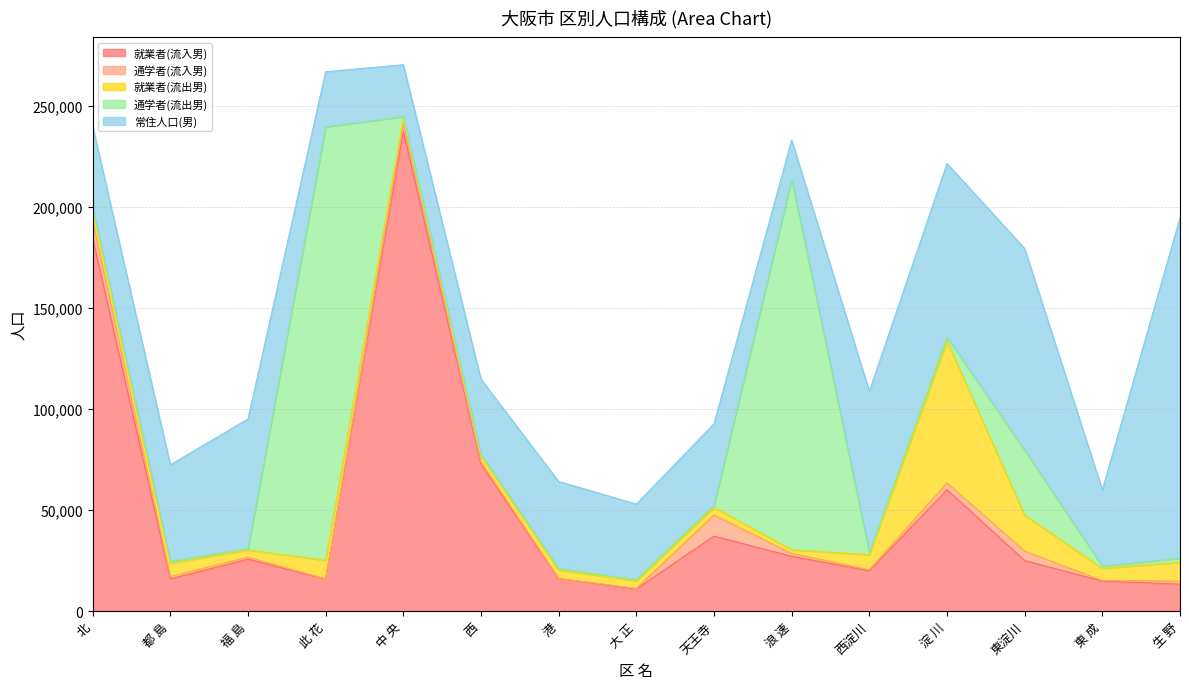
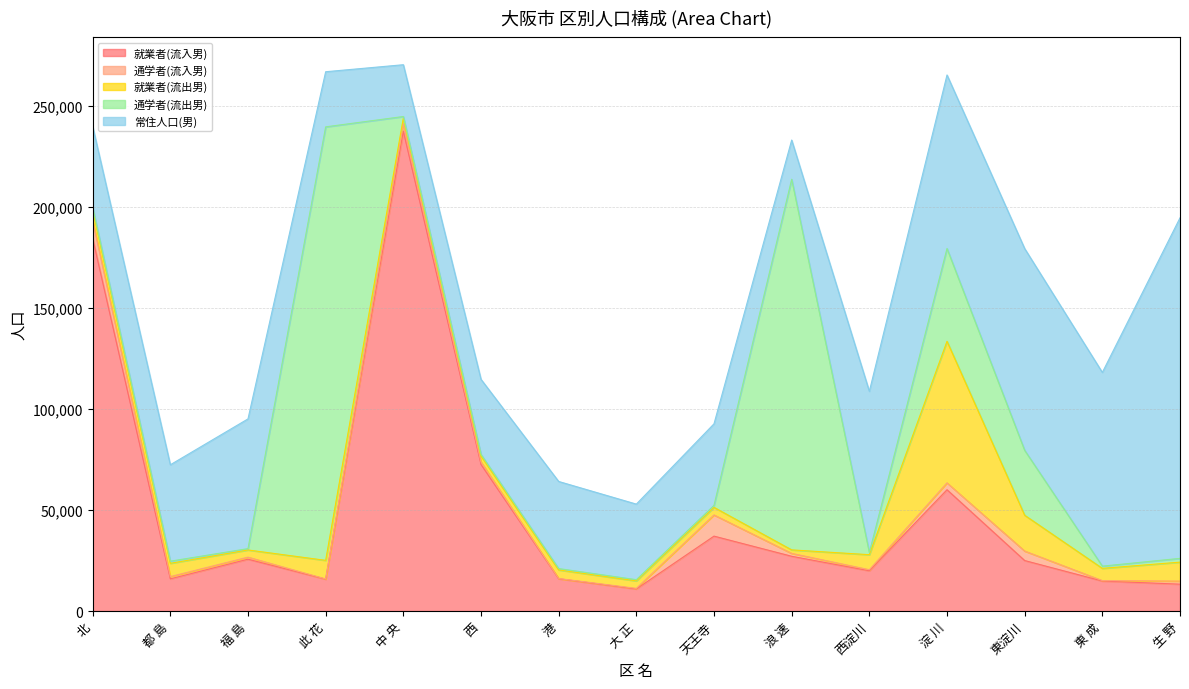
  {
    "就業者(流出男)": {
      "此 花": "9,000",
      "浪 速": "2,000",
      "淀 川": "70,000",
      "東淀川": "18,000",
      "生 野": "9,000"
    },
    "通学者(流出男)": {
      "此 花": "215,000",
      "浪 速": "183,000",
-     "淀 川": "2,000",
+     "淀 川": "46,000",
      "東淀川": "32,000",
      "生 野": "2,000"
    },
    "常住人口(男)": {
      "北": "40,000",
      "都 島": "48,000",
      "福 島": "64,000",
      "此 花": "27,000",
      "中 央": "26,000",
      "西": "37,000",
      "港": "43,000",
      "大 正": "37,000",
      "天王寺": "40,000",
      "浪 速": "19,000",
      "西淀川": "80,000",
      "淀 川": "86,000",
      "東淀川": "100,000",
-     "東 成": "38,000",
+     "東 成": "96,000",
      "生 野": "169,000"
    }
  }
